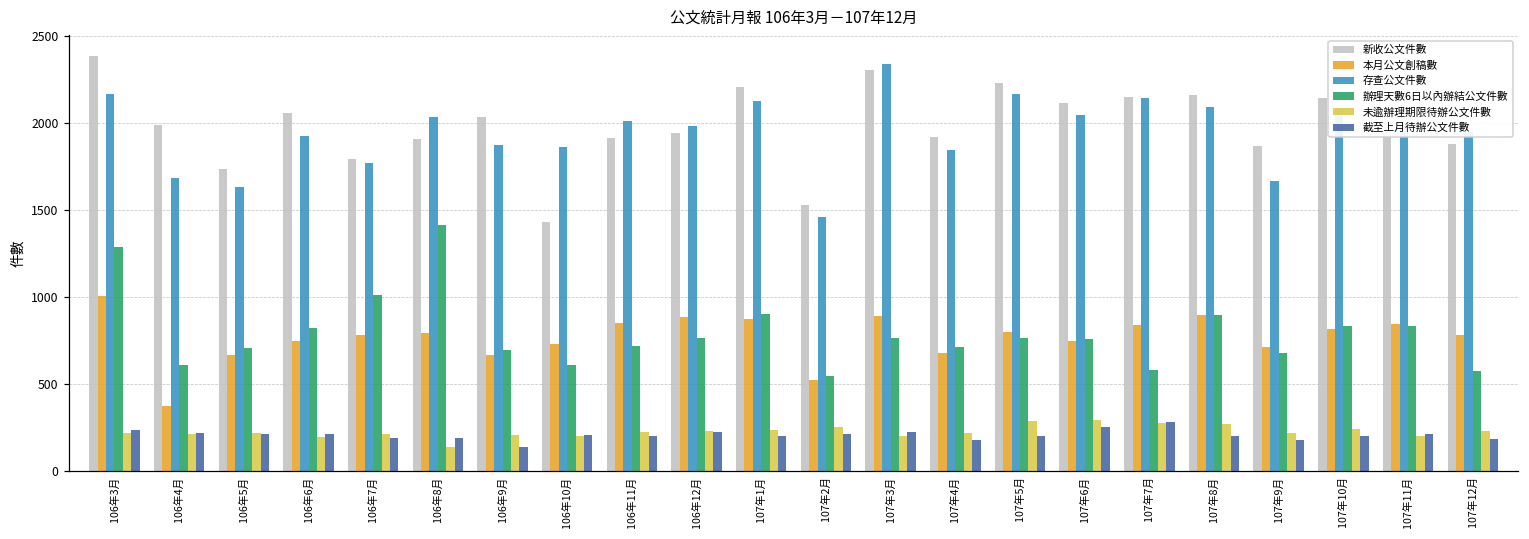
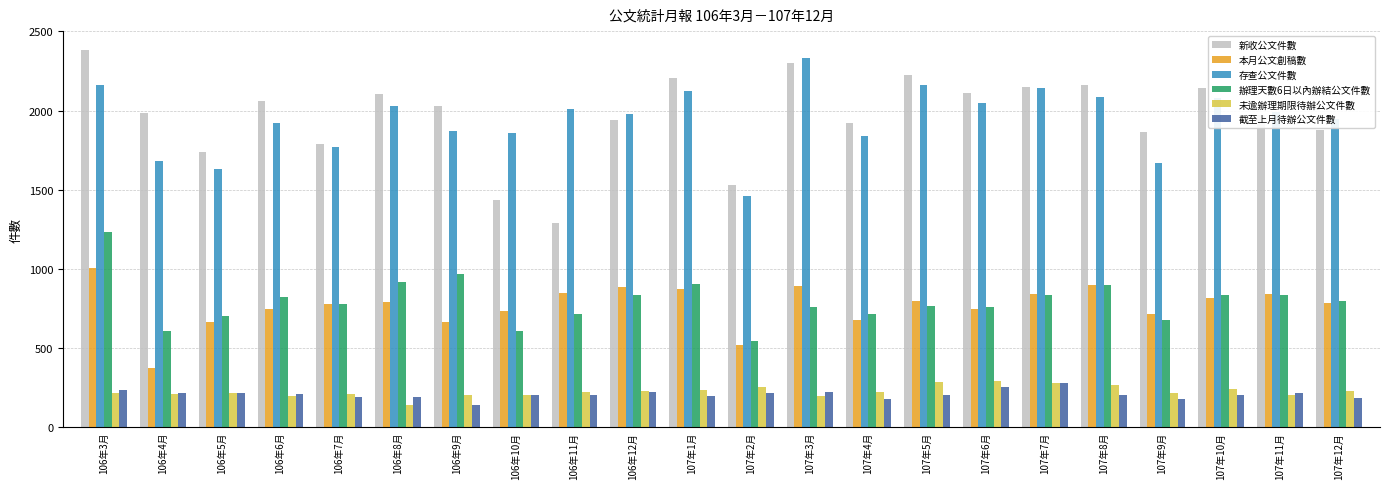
  {
    "新收公文件數": {
      "106年3月": 2380,
      "106年4月": 1990,
      "106年5月": 1740,
      "106年6月": 2060,
      "106年7月": 1790,
-     "106年8月": 1910,
+     "106年8月": 2110,
      "106年9月": 2030,
      "106年10月": 1430,
-     "106年11月": 1910,
+     "106年11月": 1290,
      "106年12月": 1940,
      "107年1月": 2200,
      "107年2月": 1530,
      "107年3月": 2300,
      "107年4月": 1920,
      "107年5月": 2230,
      "107年6月": 2110,
      "107年7月": 2150,
      "107年8月": 2160,
      "107年9月": 1870,
      "107年10月": 2140,
      "107年12月": 1880
    },
    "辦理天數6日以內辦結公文件數": {
-     "106年3月": 1290,
+     "106年3月": 1230,
      "106年4月": 610,
      "106年5月": 710,
      "106年6月": 820,
-     "106年7月": 1010,
-     "106年8月": 1410,
-     "106年9月": 700,
+     "106年7月": 780,
+     "106年8月": 920,
+     "106年9月": 970,
      "106年10月": 610,
      "106年11月": 720,
-     "106年12月": 760,
+     "106年12月": 830,
      "107年1月": 900,
      "107年2月": 550,
      "107年3月": 760,
      "107年4月": 710,
      "107年5月": 770,
      "107年6月": 760,
-     "107年7月": 580,
+     "107年7月": 840,
      "107年8月": 900,
      "107年9月": 680,
      "107年10月": 830,
      "107年11月": 830,
-     "107年12月": 570
+     "107年12月": 800
    }
  }
